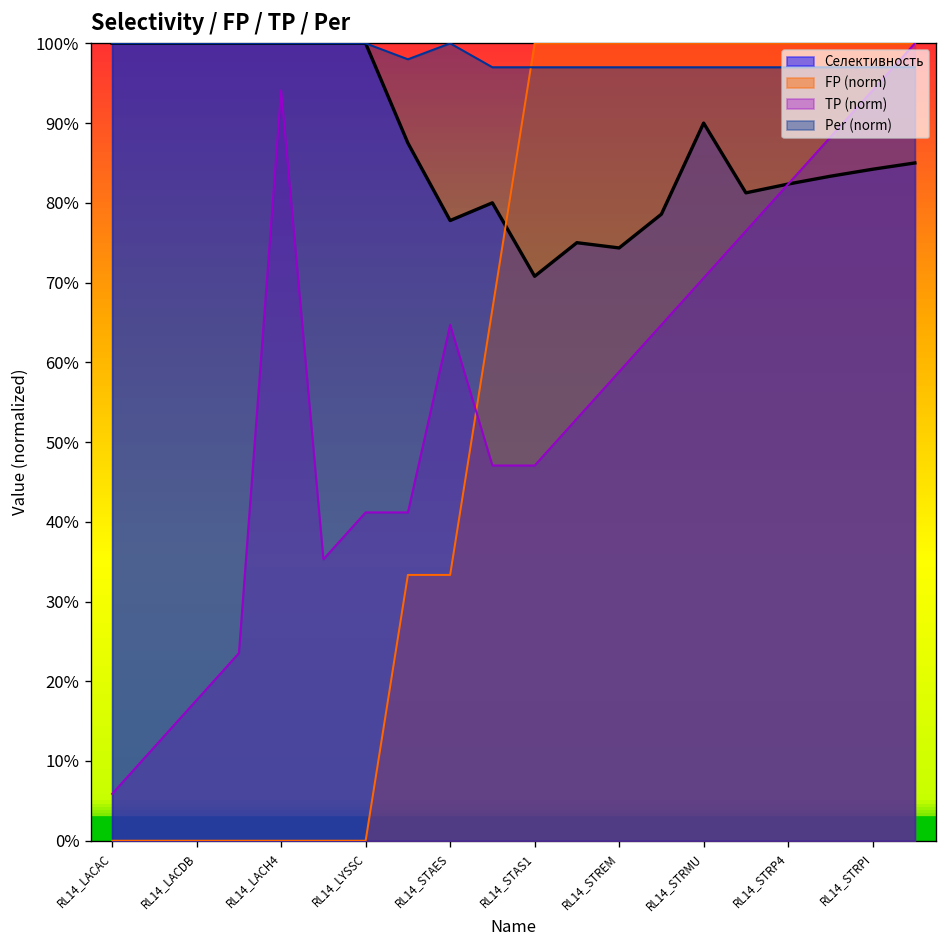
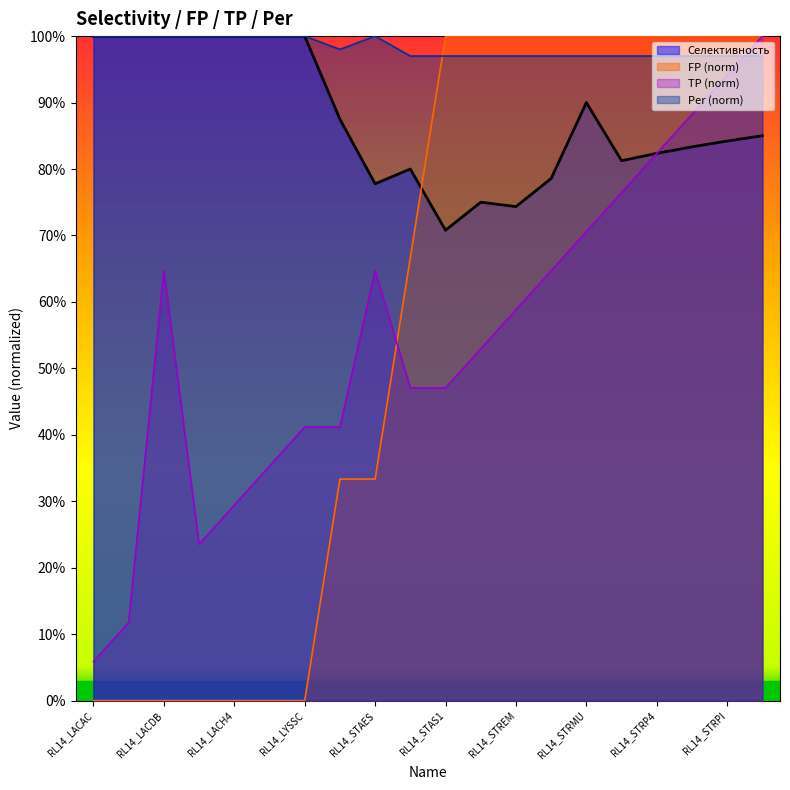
  {
    "Селективность": {
      "RL14_STAES": "78%",
      "RL14_STAS1": "71%",
      "RL14_STREM": "74%",
      "RL14_STRMU": "90%",
      "RL14_STRPI": "84%"
    },
    "FP (norm)": {
      "RL14_STAES": "33%",
      "RL14_STAS1": "100%",
      "RL14_STREM": "100%",
      "RL14_STRMU": "100%",
      "RL14_STRP4": "100%",
      "RL14_STRPI": "100%"
    },
    "TP (norm)": {
      "RL14_LACAC": "6%",
-     "RL14_LACDB": "18%",
-     "RL14_LACH4": "94%",
+     "RL14_LACDB": "65%",
+     "RL14_LACH4": "29%",
      "RL14_LYSSC": "41%",
      "RL14_STAES": "65%",
      "RL14_STAS1": "47%",
      "RL14_STREM": "59%",
      "RL14_STRMU": "71%"
    },
    "Per (norm)": {
      "RL14_STAES": "100%",
      "RL14_STAS1": "97%",
      "RL14_STREM": "97%",
      "RL14_STRMU": "97%"
    }
  }
